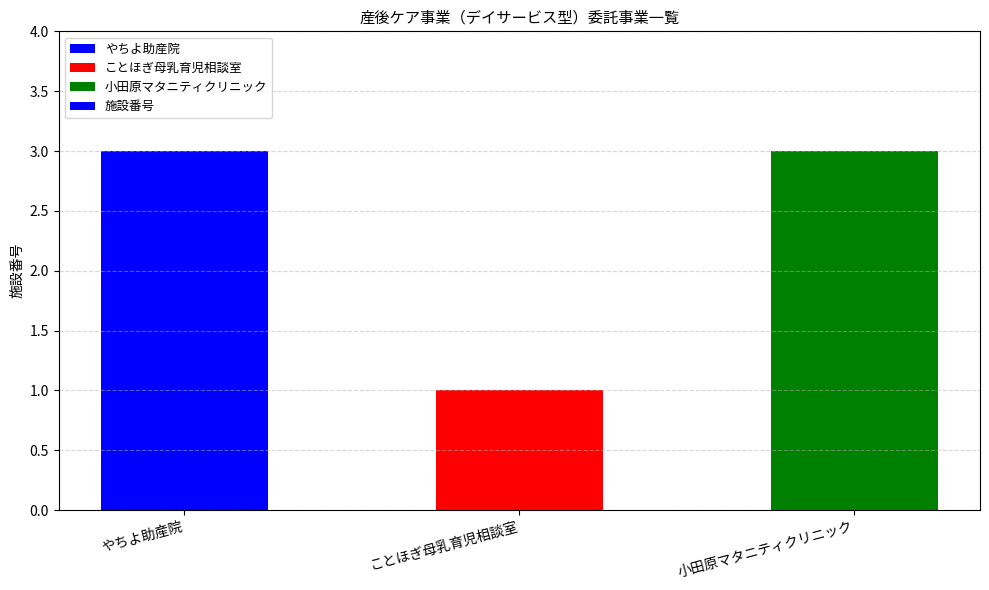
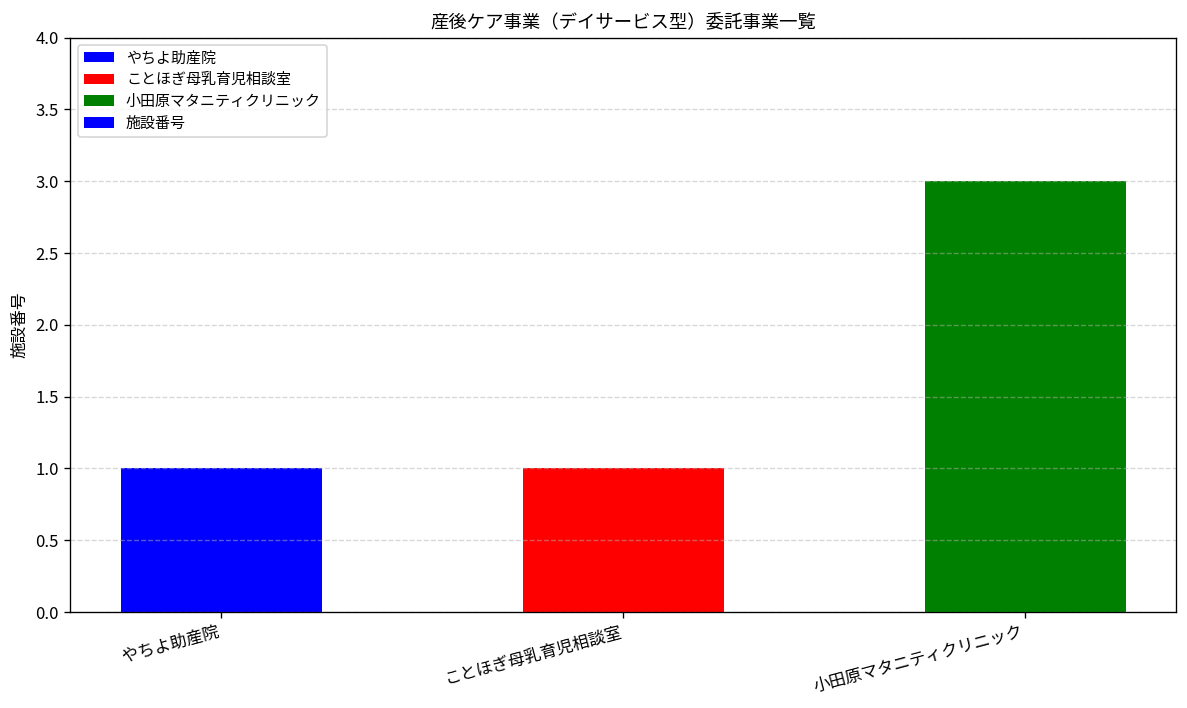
  {
-   "やちよ助産院": 3,
+   "やちよ助産院": 1,
    "ことほぎ母乳育児相談室": 1,
    "小田原マタニティクリニック": 3
  }
